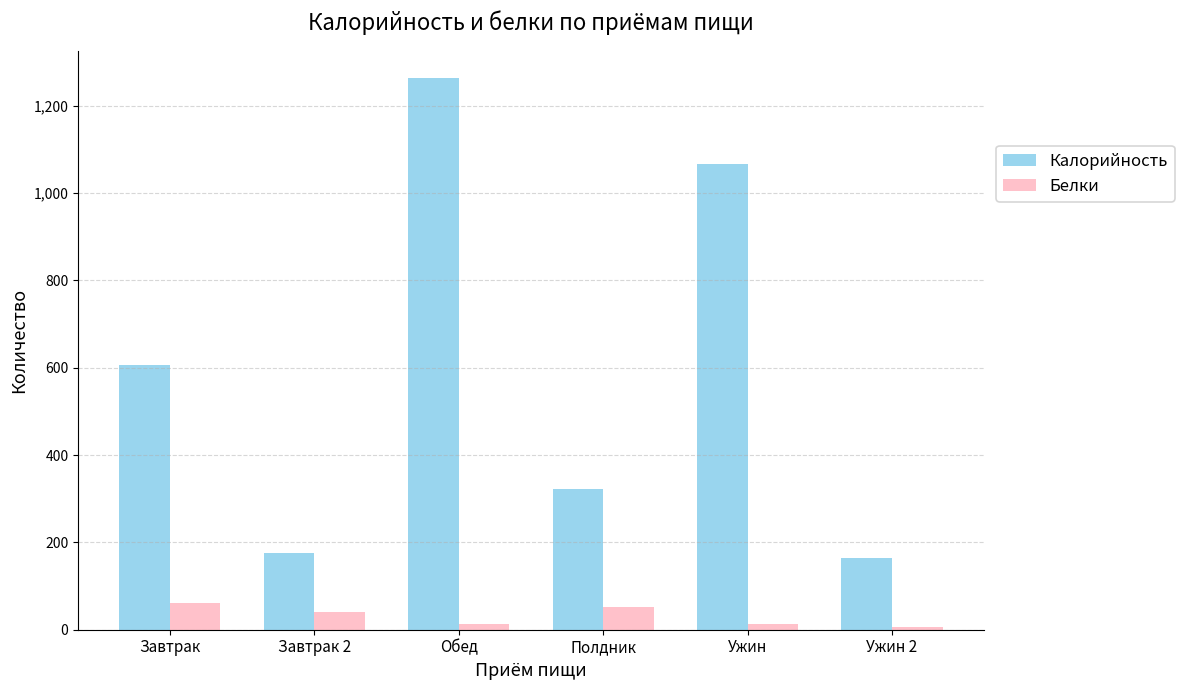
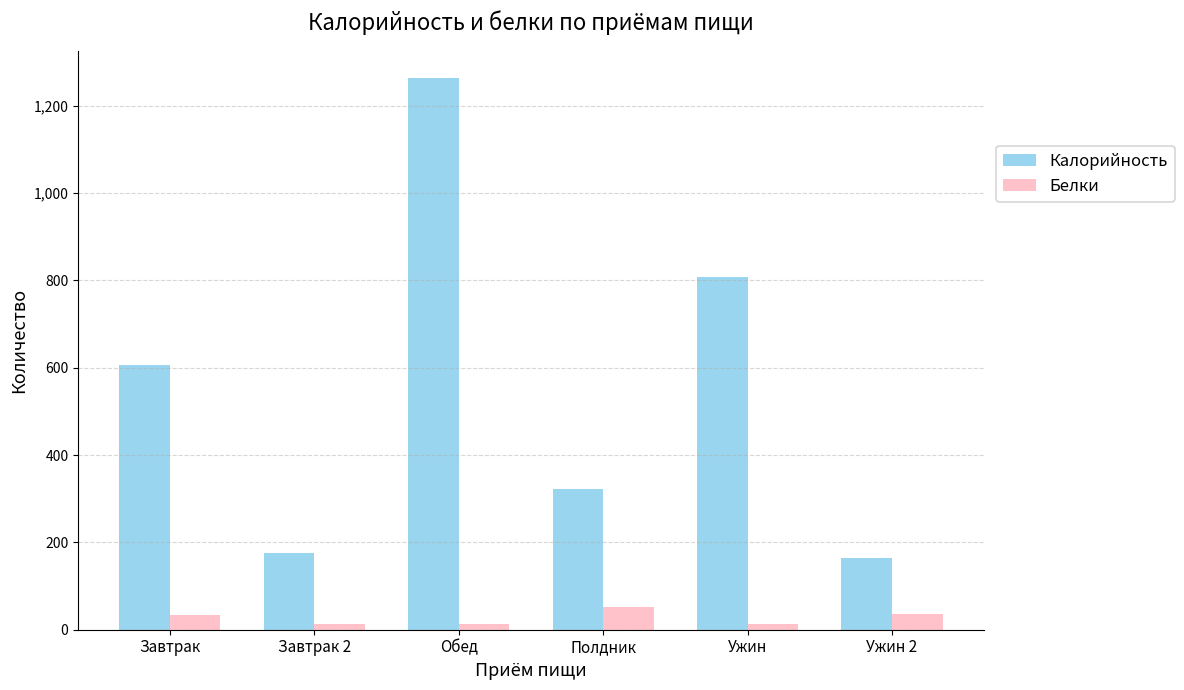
  {
    "Калорийность": {
      "Завтрак": "610",
      "Завтрак 2": "180",
      "Обед": "1,260",
      "Полдник": "320",
-     "Ужин": "1,070",
+     "Ужин": "810",
      "Ужин 2": "170"
    },
    "Белки": {
-     "Завтрак": "60",
-     "Завтрак 2": "40",
+     "Завтрак": "30",
+     "Завтрак 2": "10",
      "Обед": "10",
      "Полдник": "50",
      "Ужин": "10",
-     "Ужин 2": "10"
+     "Ужин 2": "40"
    }
  }
